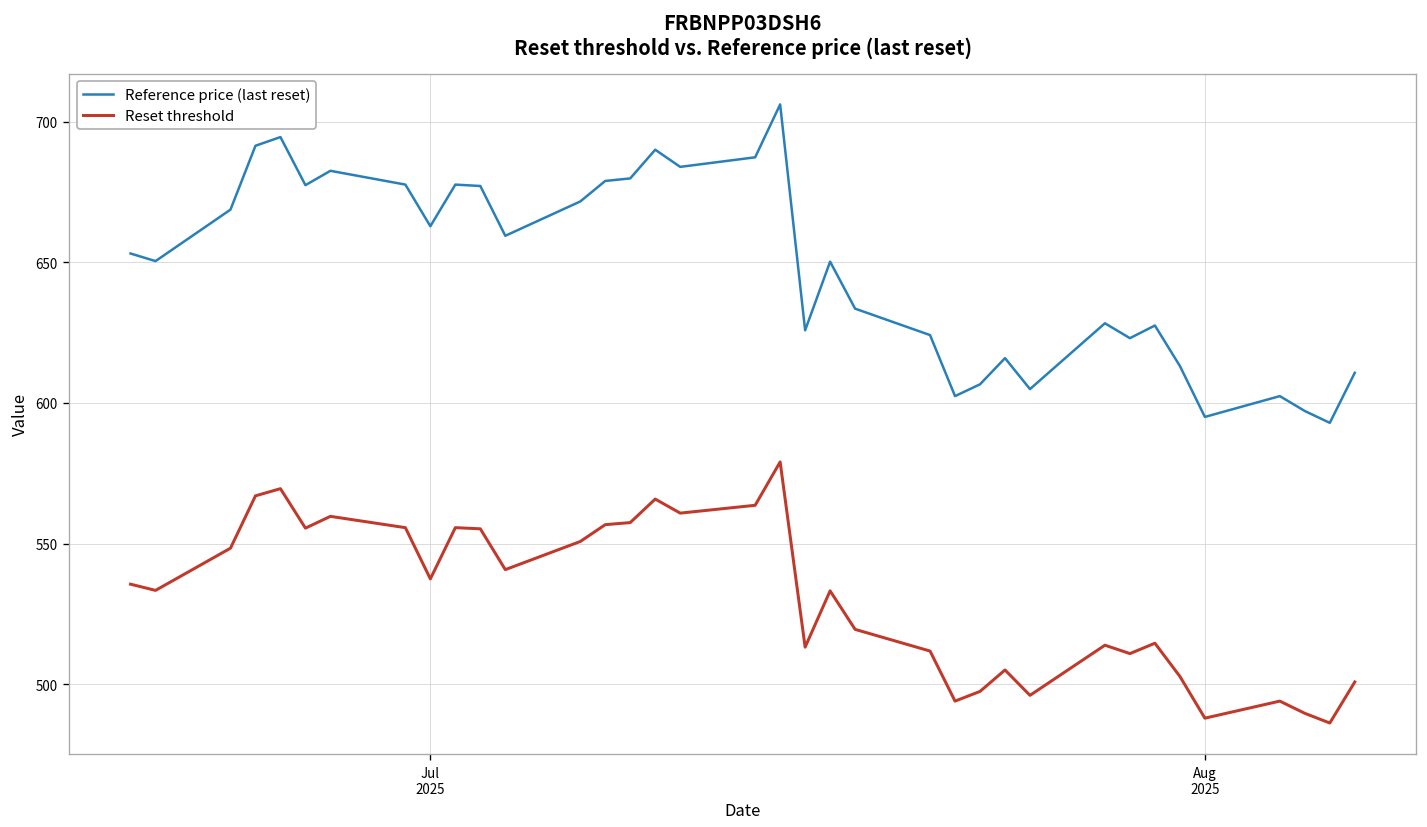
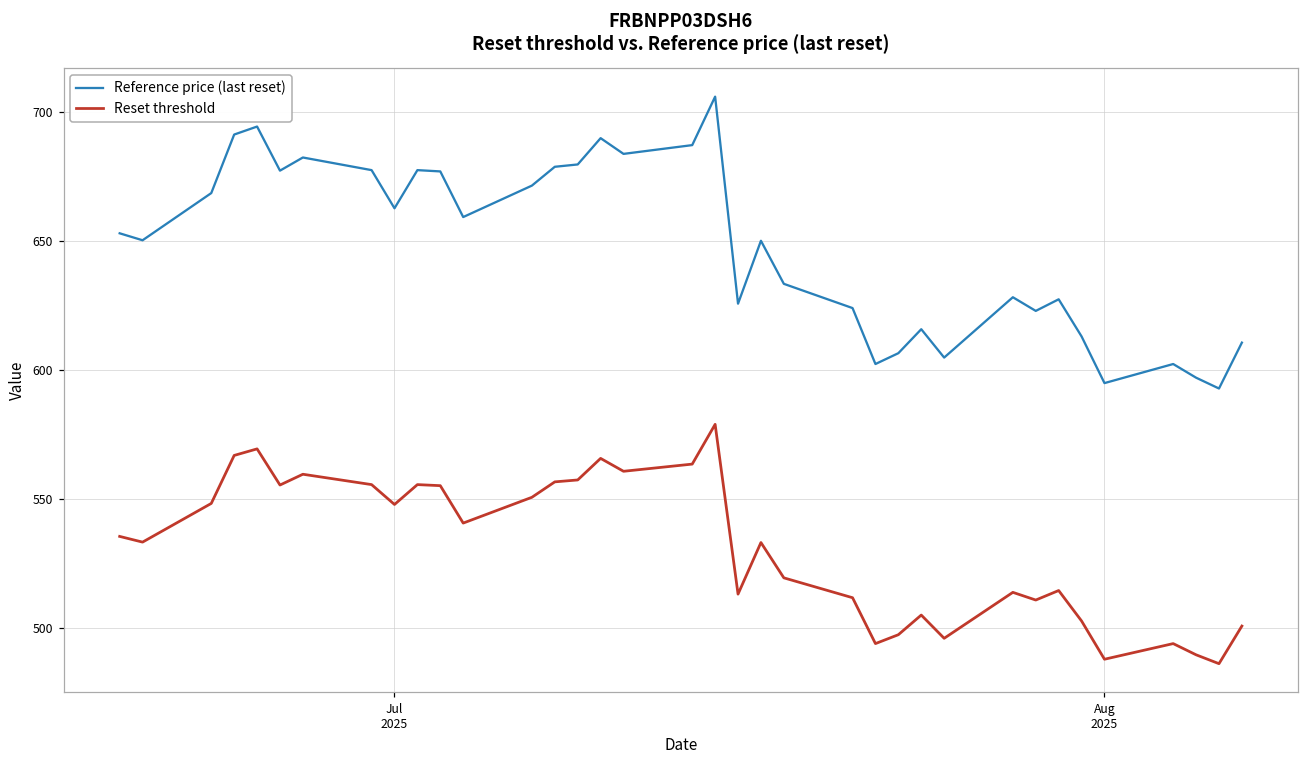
  {
    "Reference price (last reset)": {
      "Jul 2025": 663,
      "Aug 2025": 595
    },
    "Reset threshold": {
-     "Jul 2025": 537,
+     "Jul 2025": 548,
      "Aug 2025": 488
    }
  }
